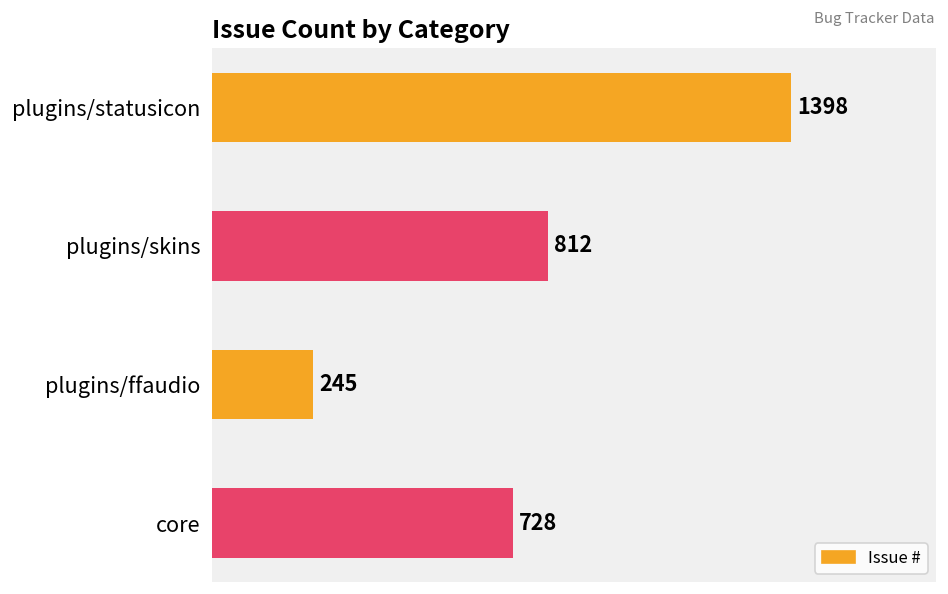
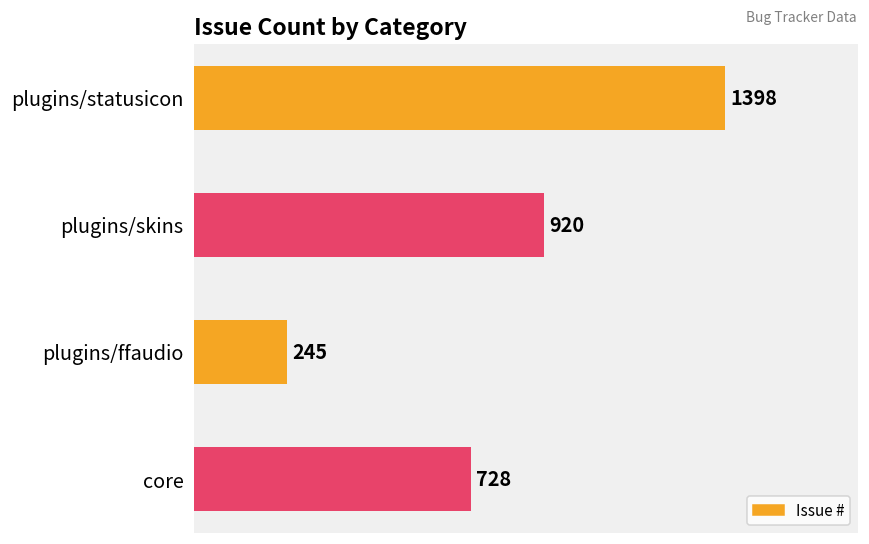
  {
    "plugins/statusicon": 1398,
-   "plugins/skins": 812,
+   "plugins/skins": 920,
    "plugins/ffaudio": 245,
    "core": 728
  }
